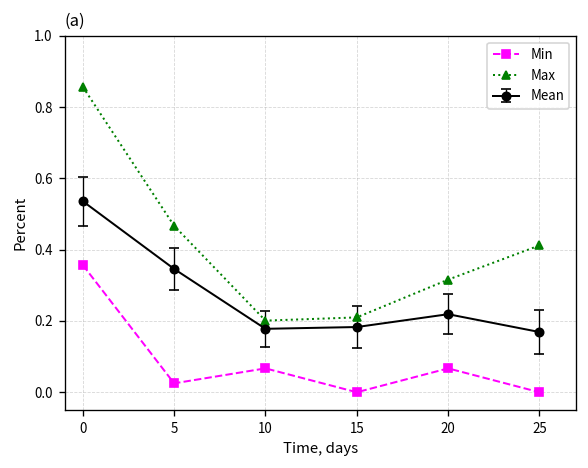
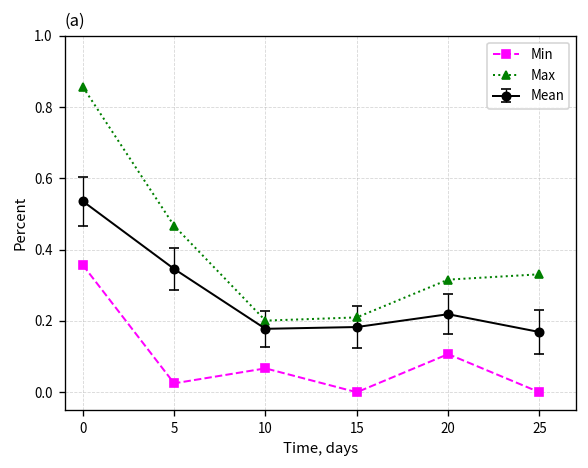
  {
    "Min": {
      "0": 0.36,
      "5": 0.03,
      "10": 0.07,
      "15": 0.00,
-     "20": 0.07,
+     "20": 0.11,
      "25": 0.00
    },
    "Max": {
      "0": 0.86,
      "5": 0.47,
      "10": 0.20,
      "15": 0.21,
      "20": 0.32,
-     "25": 0.41
+     "25": 0.33
    }
  }
